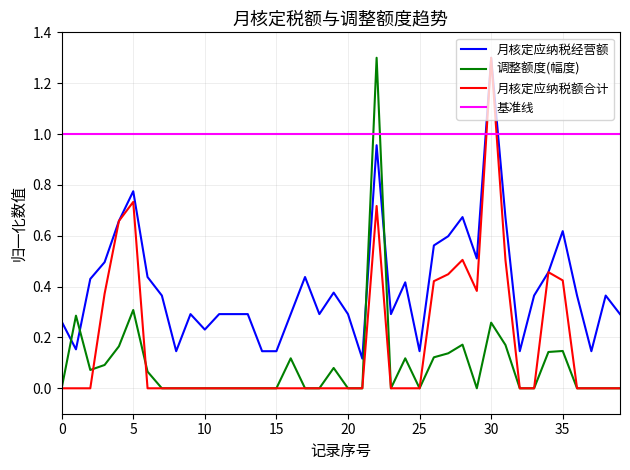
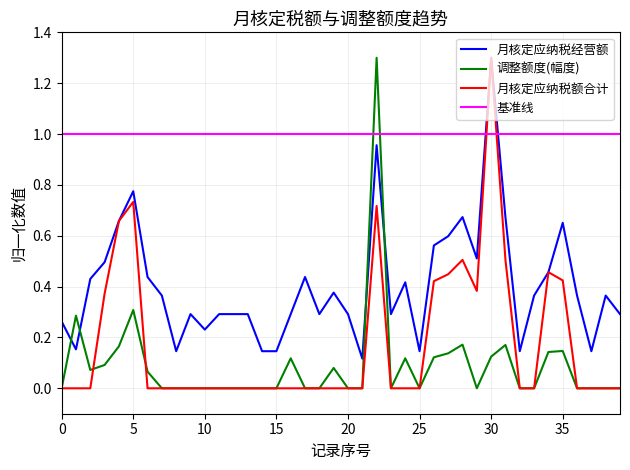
  {
    "月核定应纳税经营额": {
      "0": 0.26,
      "5": 0.77,
      "10": 0.23,
      "15": 0.15,
      "20": 0.29,
      "25": 0.15,
-     "35": 0.62
+     "35": 0.65
    },
    "调整额度(幅度)": {
      "5": 0.31,
-     "30": 0.26,
+     "30": 0.12,
      "35": 0.15
    },
    "月核定应纳税额合计": {
      "5": 0.73,
      "35": 0.42
    },
    "基准线": {
      "0": 1.00,
      "5": 1.00,
      "10": 1.00,
      "15": 1.00,
      "20": 1.00,
      "25": 1.00,
      "30": 1.00,
      "35": 1.00
    }
  }
